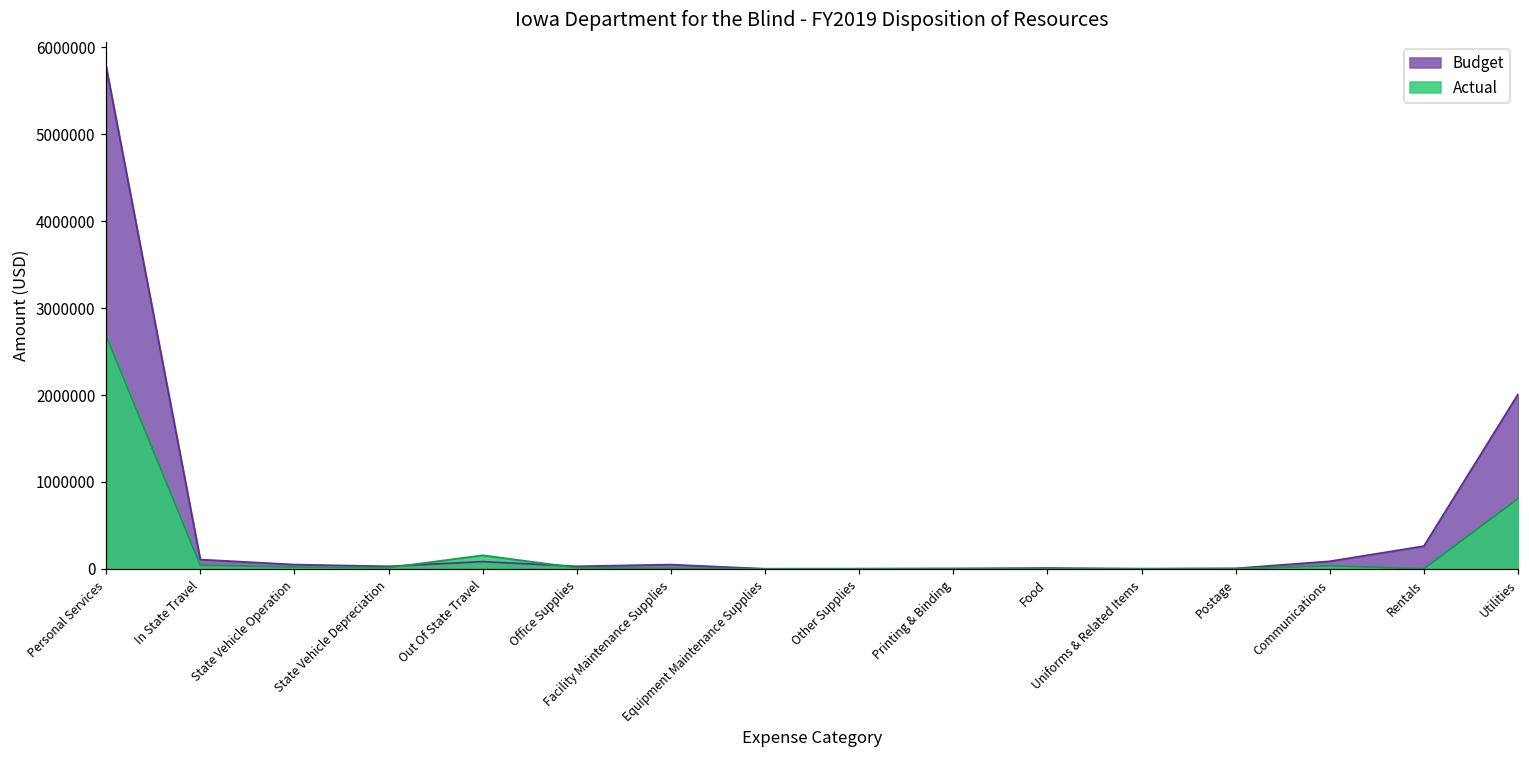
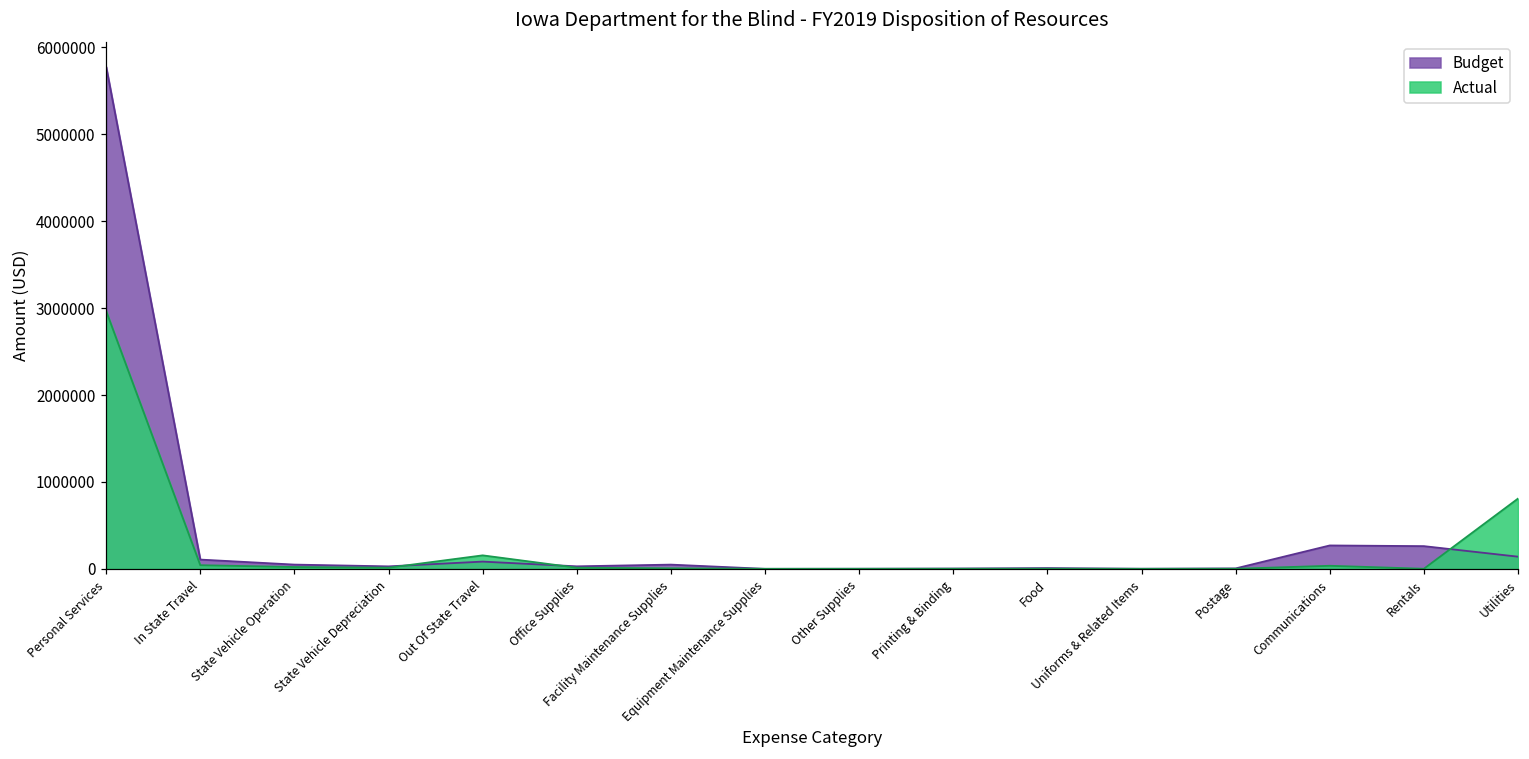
  {
    "Budget": {
      "Personal Services": 5800000,
      "In State Travel": 100000,
      "Out Of State Travel": 100000,
      "Facility Maintenance Supplies": 0,
-     "Communications": 100000,
+     "Communications": 300000,
      "Rentals": 300000,
-     "Utilities": 2000000
+     "Utilities": 100000
    },
    "Actual": {
-     "Personal Services": 2700000,
+     "Personal Services": 3000000,
      "In State Travel": 0,
      "Out Of State Travel": 200000,
      "Facility Maintenance Supplies": 0,
      "Communications": 0,
      "Rentals": 0,
      "Utilities": 800000
    }
  }
